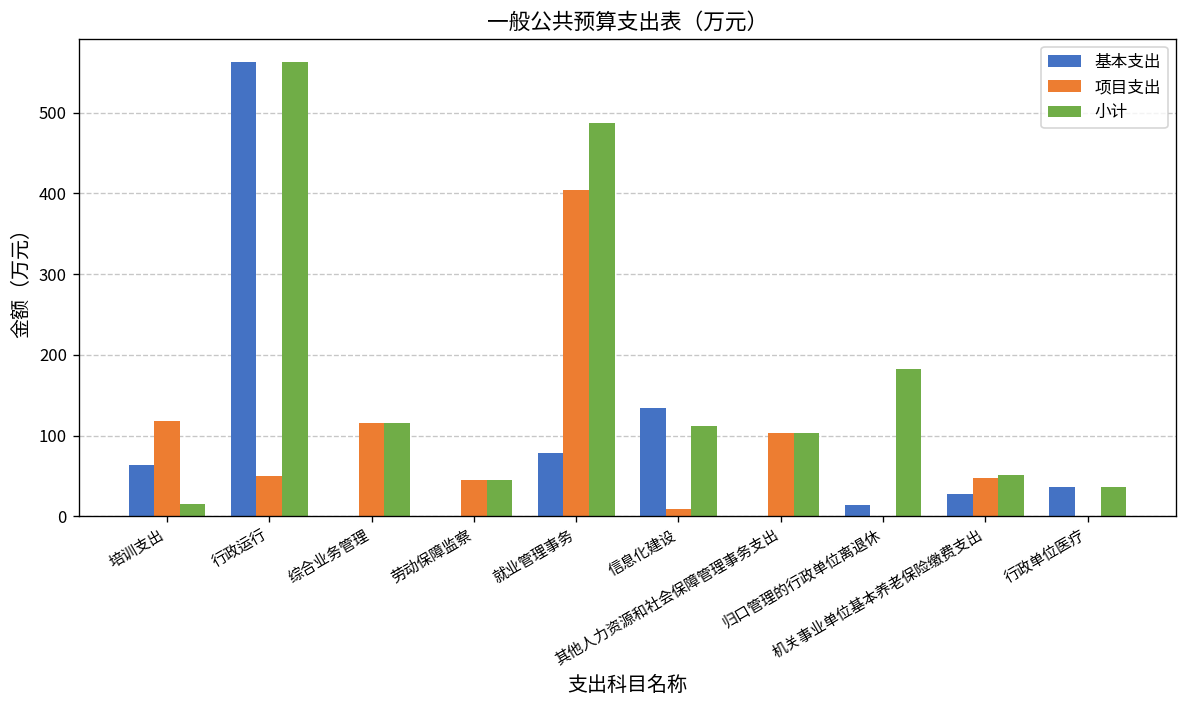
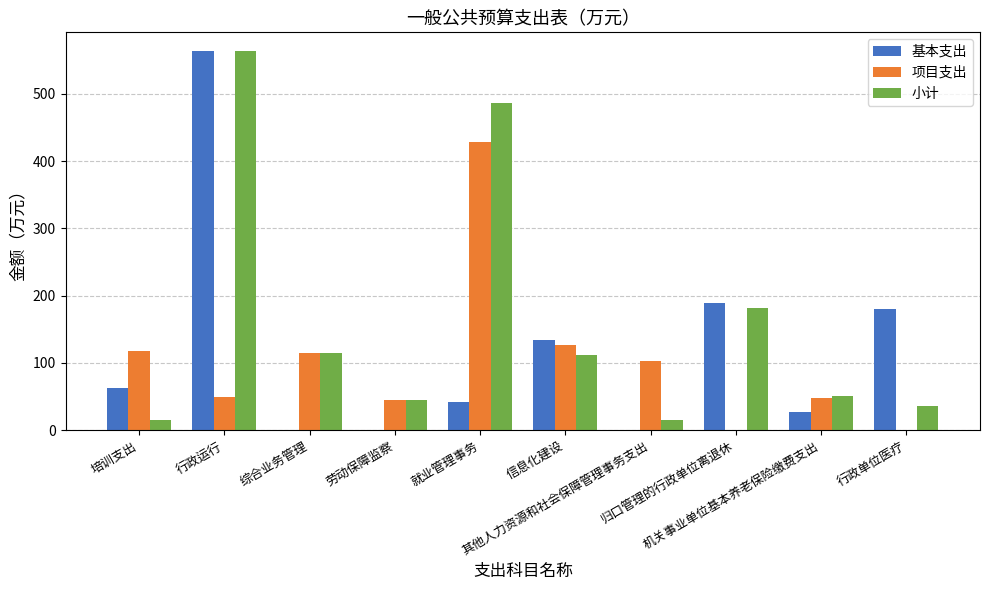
  {
    "基本支出": {
      "培训支出": 60,
      "行政运行": 560,
      "综合业务管理": 0,
      "劳动保障监察": 0,
-     "就业管理事务": 80,
+     "就业管理事务": 40,
      "信息化建设": 130,
      "其他人力资源和社会保障管理事务支出": 0,
-     "归口管理的行政单位离退休": 10,
+     "归口管理的行政单位离退休": 190,
      "机关事业单位基本养老保险缴费支出": 30,
-     "行政单位医疗": 40
+     "行政单位医疗": 180
    },
    "项目支出": {
      "培训支出": 120,
      "行政运行": 50,
      "综合业务管理": 120,
      "劳动保障监察": 40,
-     "就业管理事务": 400,
-     "信息化建设": 10,
+     "就业管理事务": 430,
+     "信息化建设": 130,
      "其他人力资源和社会保障管理事务支出": 100,
      "归口管理的行政单位离退休": 0,
      "机关事业单位基本养老保险缴费支出": 50,
      "行政单位医疗": 0
    },
    "小计": {
      "培训支出": 20,
      "行政运行": 560,
      "综合业务管理": 120,
      "劳动保障监察": 40,
      "就业管理事务": 490,
      "信息化建设": 110,
-     "其他人力资源和社会保障管理事务支出": 100,
+     "其他人力资源和社会保障管理事务支出": 20,
      "归口管理的行政单位离退休": 180,
      "机关事业单位基本养老保险缴费支出": 50,
      "行政单位医疗": 40
    }
  }
